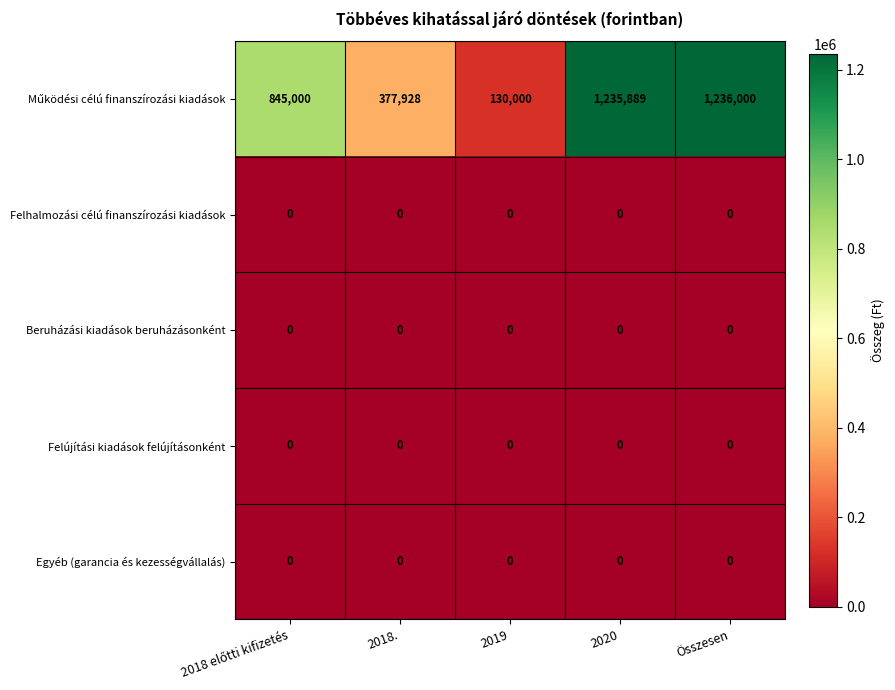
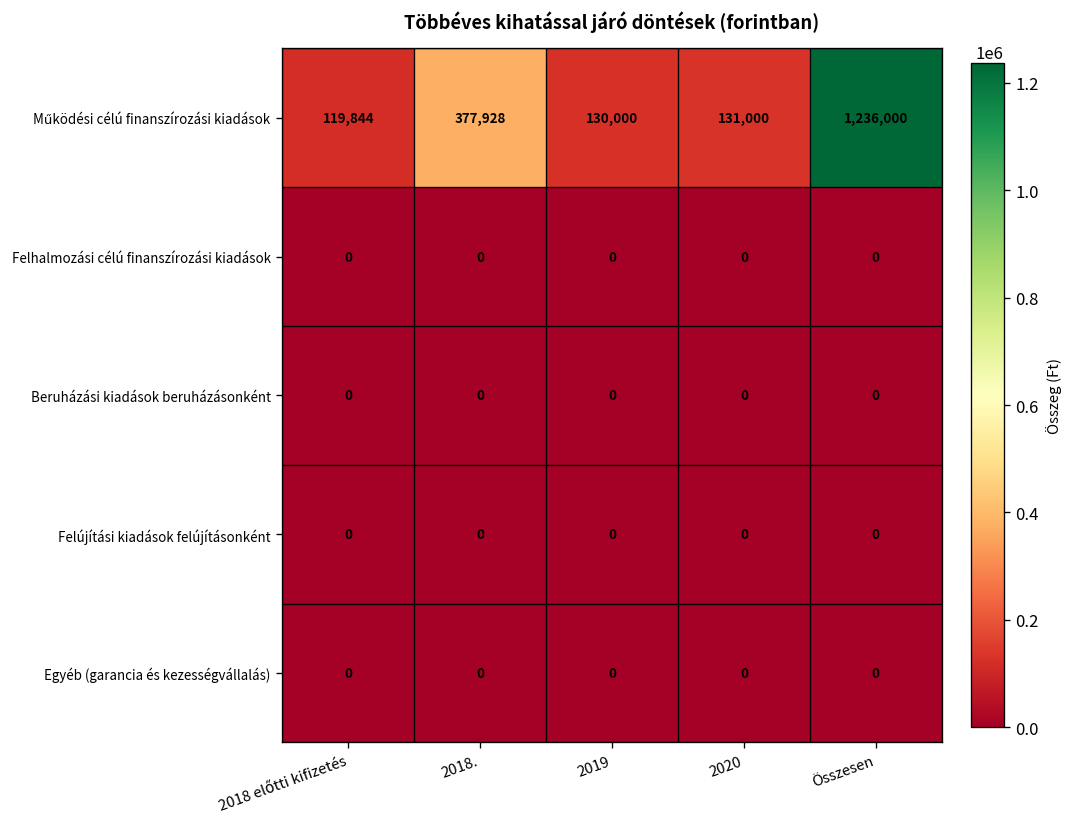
  {
    "Működési célú finanszírozási kiadások": {
-     "2018 előtti kifizetés": "845,000",
+     "2018 előtti kifizetés": "119,844",
      "2018.": "377,928",
      "2019": "130,000",
-     "2020": "1,235,889",
+     "2020": "131,000",
      "Összesen": "1,236,000"
    },
    "Felhalmozási célú finanszírozási kiadások": {
      "2018 előtti kifizetés": "0",
      "2018.": "0",
      "2019": "0",
      "2020": "0",
      "Összesen": "0"
    },
    "Beruházási kiadások beruházásonként": {
      "2018 előtti kifizetés": "0",
      "2018.": "0",
      "2019": "0",
      "2020": "0",
      "Összesen": "0"
    },
    "Felújítási kiadások felújításonként": {
      "2018 előtti kifizetés": "0",
      "2018.": "0",
      "2019": "0",
      "2020": "0",
      "Összesen": "0"
    },
    "Egyéb (garancia és kezességvállalás)": {
      "2018 előtti kifizetés": "0",
      "2018.": "0",
      "2019": "0",
      "2020": "0",
      "Összesen": "0"
    }
  }
